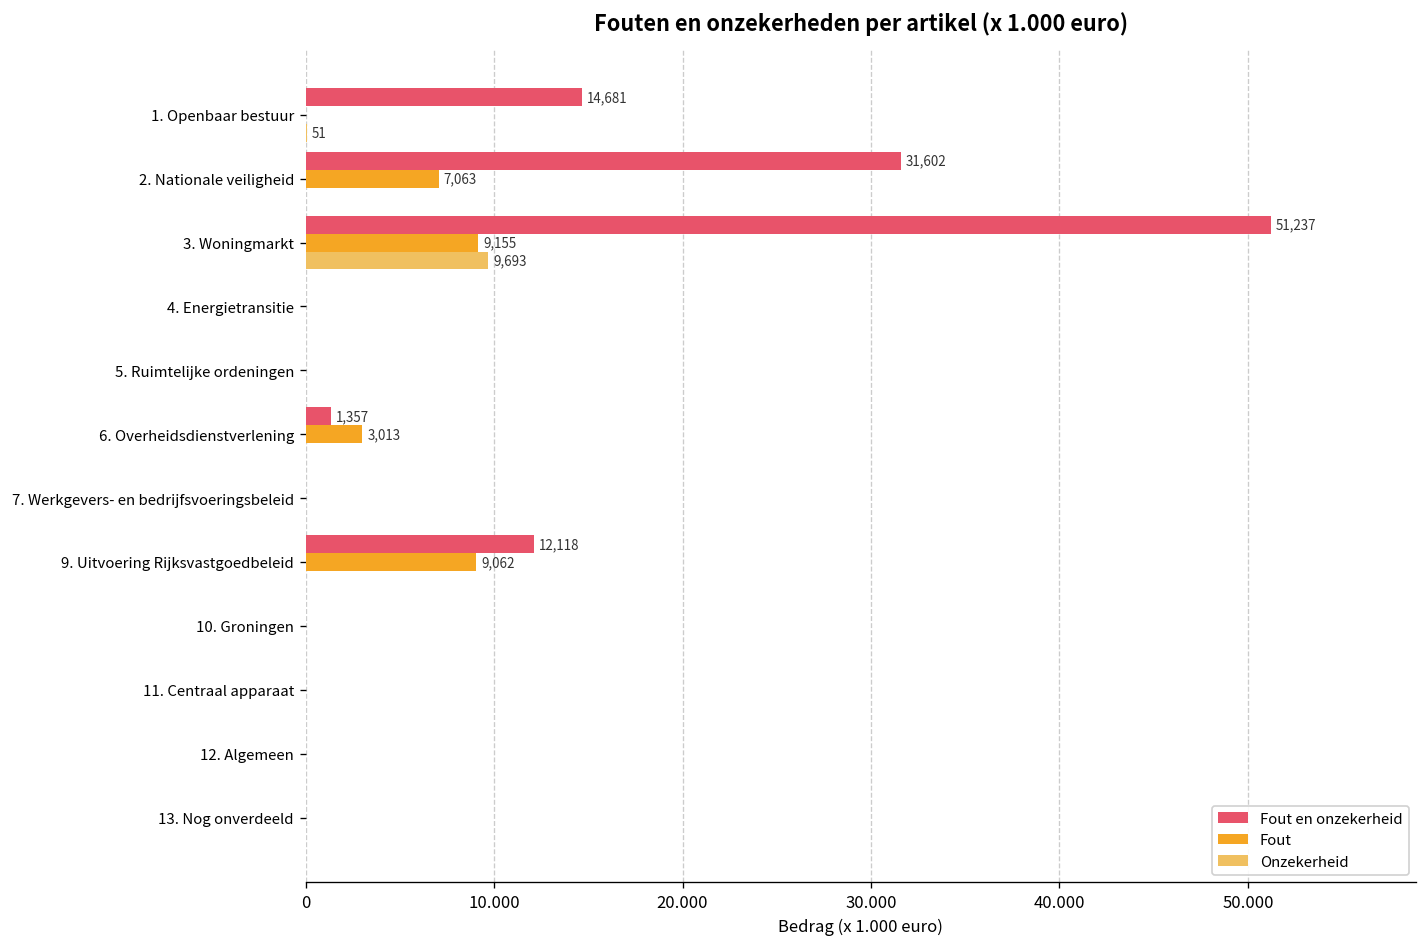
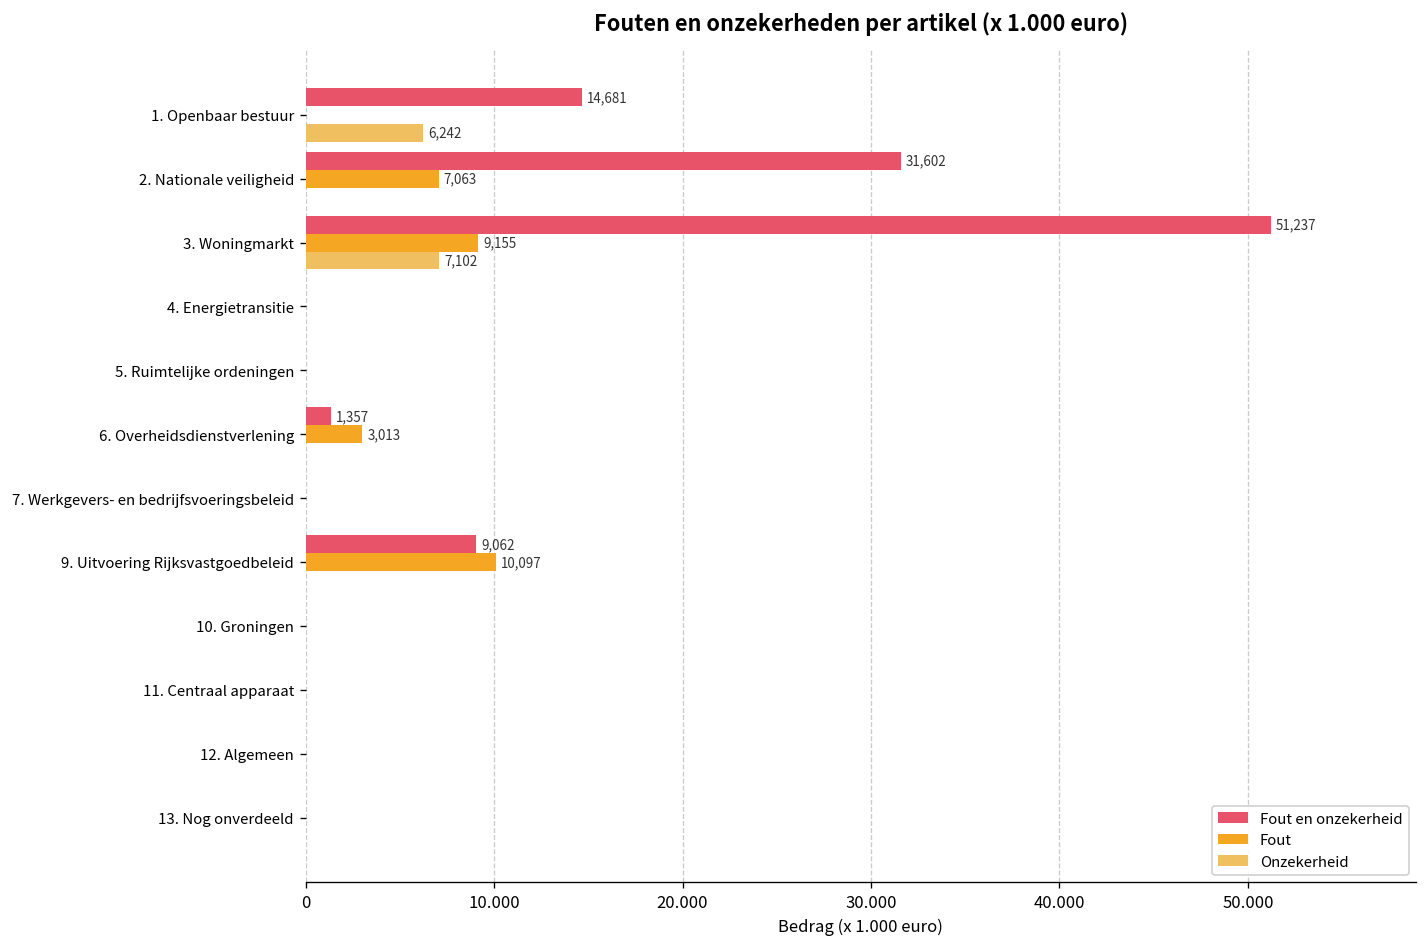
  {
    "Fout en onzekerheid": {
      "1. Openbaar bestuur": "14,681",
      "2. Nationale veiligheid": "31,602",
      "3. Woningmarkt": "51,237",
      "6. Overheidsdienstverlening": "1,357",
-     "9. Uitvoering Rijksvastgoedbeleid": "12,118"
+     "9. Uitvoering Rijksvastgoedbeleid": "9,062"
    },
    "Fout": {
      "2. Nationale veiligheid": "7,063",
      "3. Woningmarkt": "9,155",
      "6. Overheidsdienstverlening": "3,013",
-     "9. Uitvoering Rijksvastgoedbeleid": "9,062"
+     "9. Uitvoering Rijksvastgoedbeleid": "10,097"
    },
    "Onzekerheid": {
-     "1. Openbaar bestuur": "51",
-     "3. Woningmarkt": "9,693"
+     "1. Openbaar bestuur": "6,242",
+     "3. Woningmarkt": "7,102"
    }
  }
